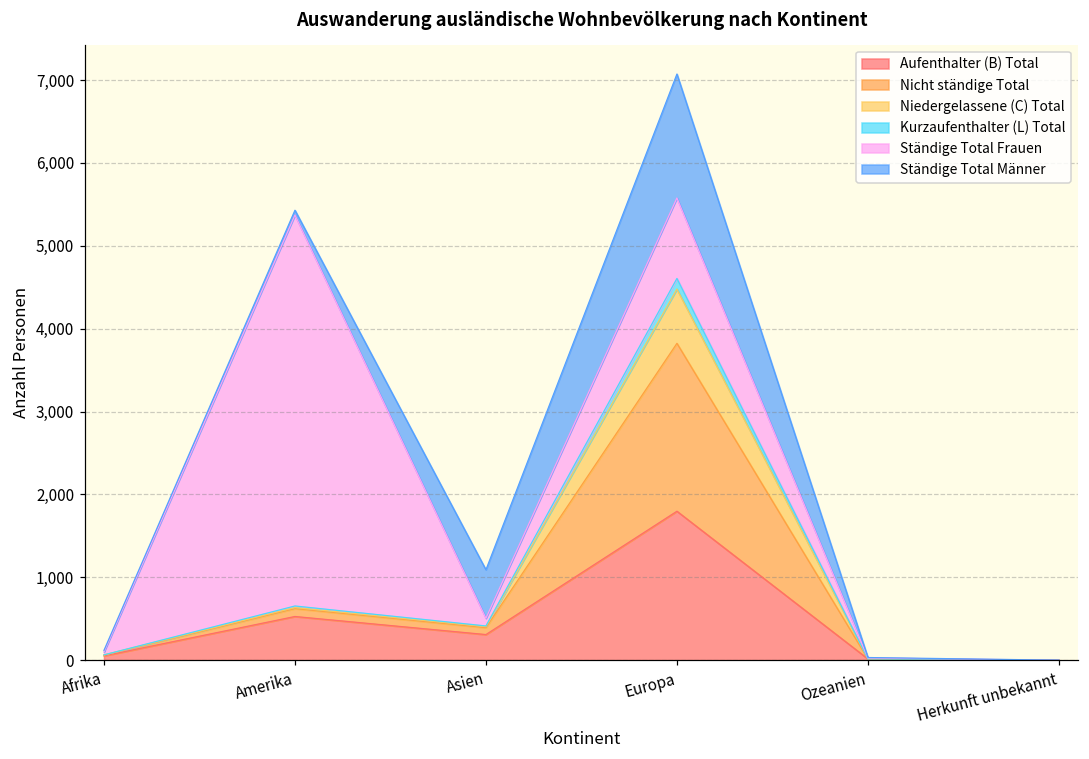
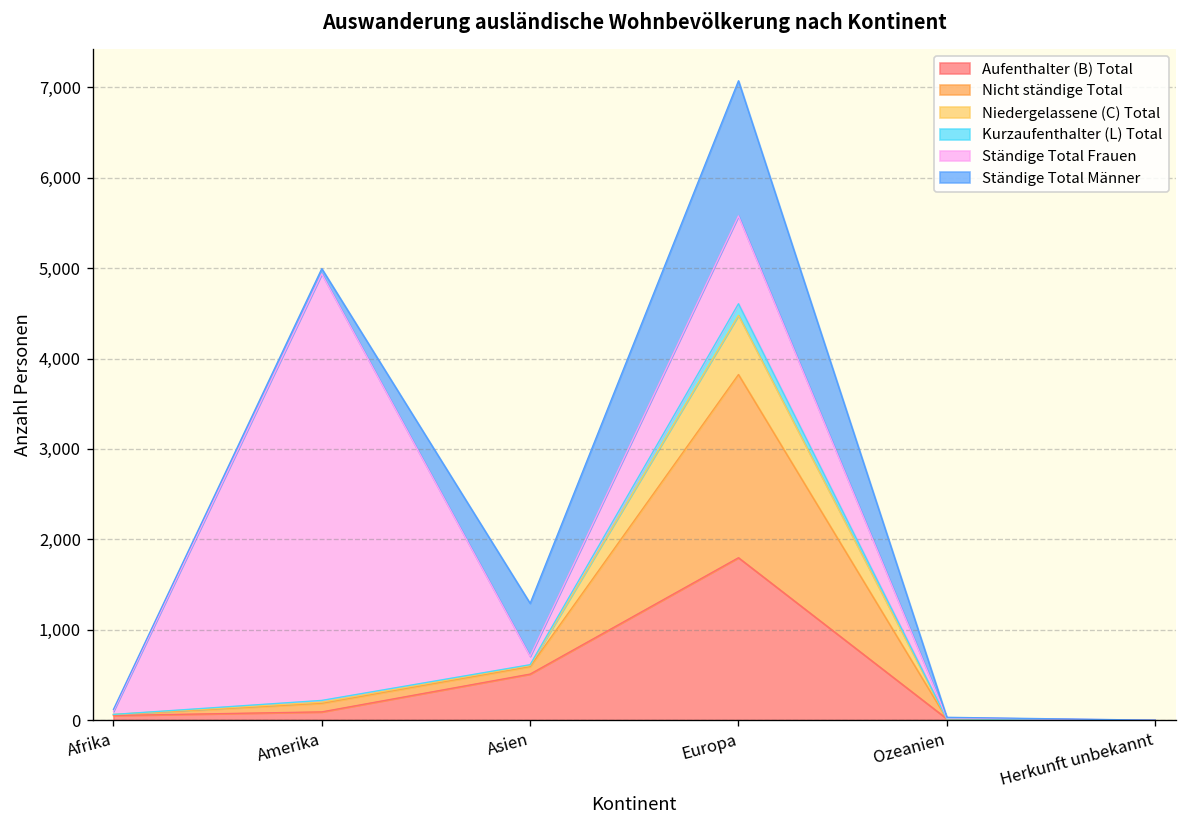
  {
    "Aufenthalter (B) Total": {
-     "Amerika": "500",
-     "Asien": "300",
+     "Amerika": "100",
+     "Asien": "500",
      "Europa": "1,800"
    },
    "Kurzaufenthalter (L) Total": {
      "Europa": "100"
    },
    "Ständige Total Frauen": {
      "Amerika": "4,700",
      "Asien": "100",
      "Europa": "1,000"
    },
    "Ständige Total Männer": {
      "Amerika": "100",
      "Asien": "600",
      "Europa": "1,500"
    }
  }
